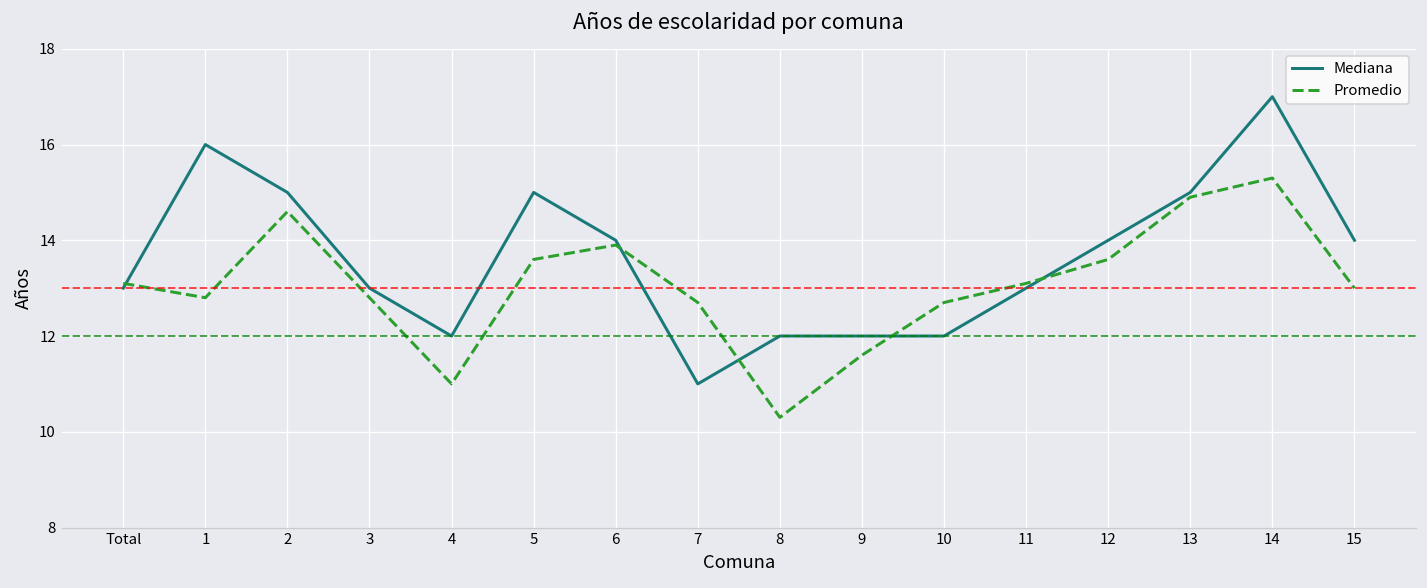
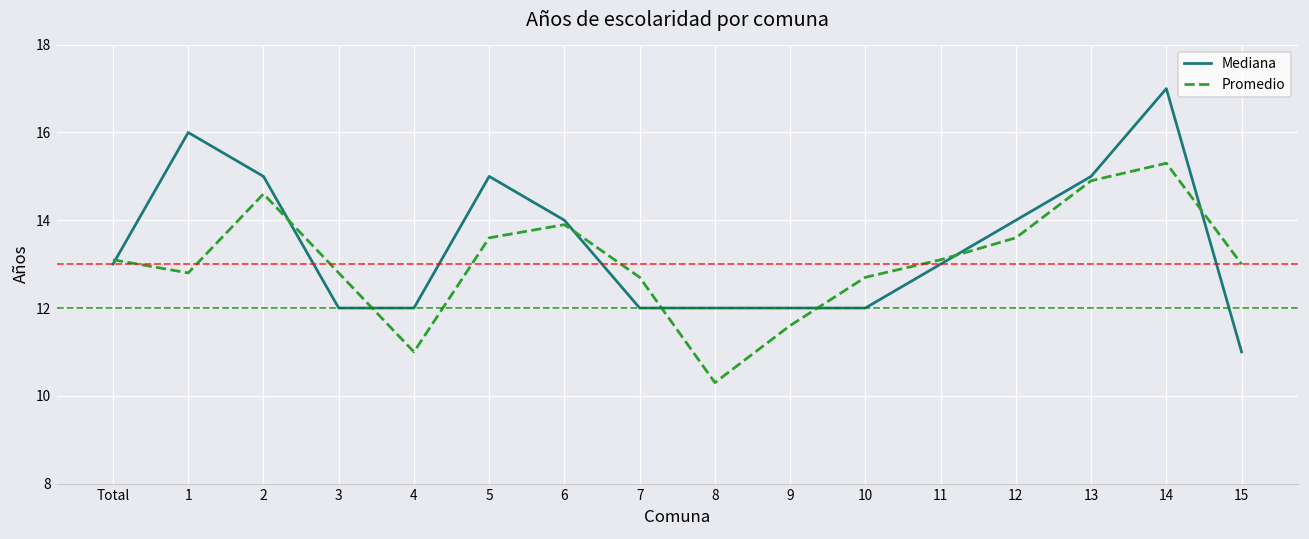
  {
    "Mediana": {
      "Total": 13,
      "1": 16,
      "2": 15,
-     "3": 13,
+     "3": 12,
      "4": 12,
      "5": 15,
      "6": 14,
-     "7": 11,
+     "7": 12,
      "8": 12,
      "9": 12,
      "10": 12,
      "11": 13,
      "12": 14,
      "13": 15,
      "14": 17,
-     "15": 14
+     "15": 11
    },
    "Promedio": {
      "Total": 13.1,
      "1": 12.8,
      "2": 14.6,
      "3": 12.8,
      "4": 11,
      "5": 13.6,
      "6": 13.9,
      "7": 12.7,
      "8": 10.3,
      "9": 11.6,
      "10": 12.7,
      "11": 13.1,
      "12": 13.6,
      "13": 14.9,
      "14": 15.3,
      "15": 13
    }
  }
